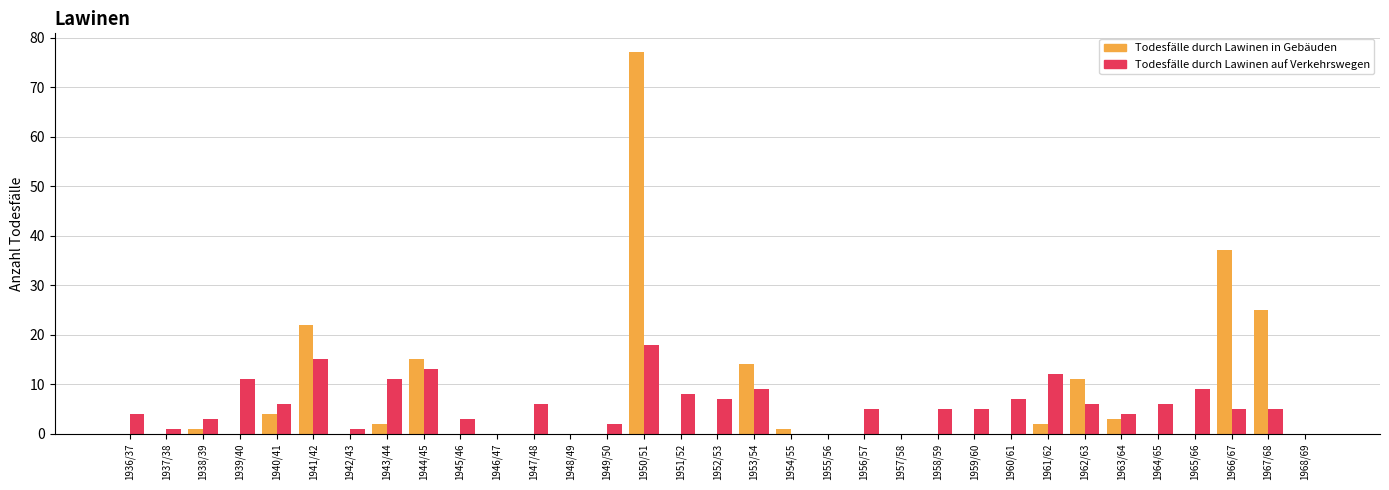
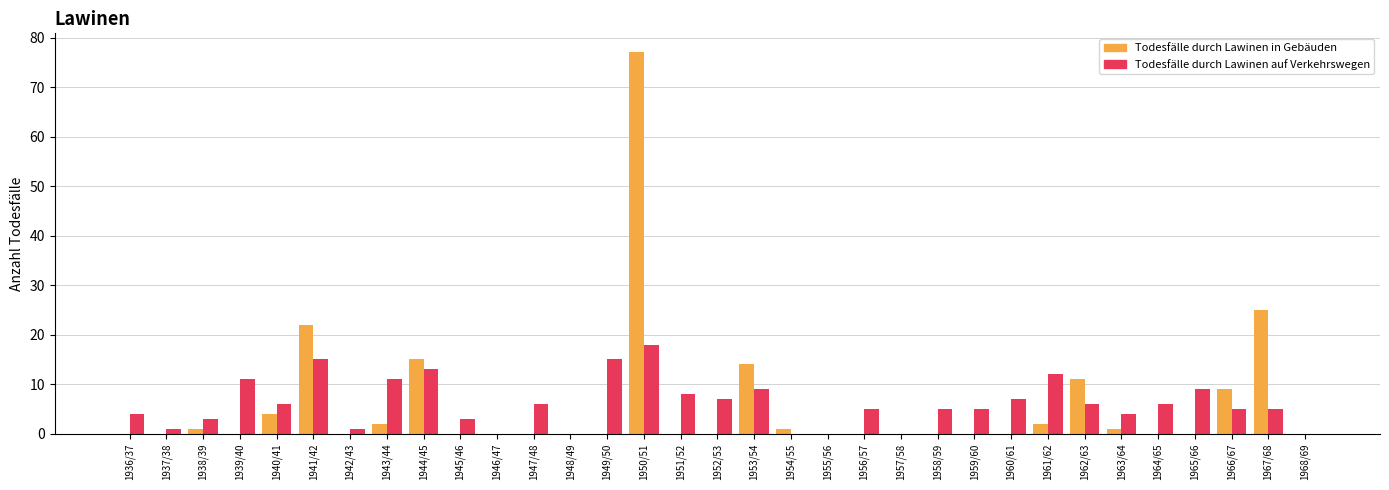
  {
    "Todesfälle durch Lawinen in Gebäuden": {
      "1936/37": 0,
      "1937/38": 0,
      "1938/39": 1,
      "1939/40": 0,
      "1940/41": 4,
      "1941/42": 22,
      "1942/43": 0,
      "1943/44": 2,
      "1944/45": 15,
      "1945/46": 0,
      "1946/47": 0,
      "1947/48": 0,
      "1948/49": 0,
      "1949/50": 0,
      "1950/51": 77,
      "1951/52": 0,
      "1952/53": 0,
      "1953/54": 14,
      "1954/55": 1,
      "1955/56": 0,
      "1956/57": 0,
      "1957/58": 0,
      "1958/59": 0,
      "1959/60": 0,
      "1960/61": 0,
      "1961/62": 2,
      "1962/63": 11,
-     "1963/64": 3,
+     "1963/64": 1,
      "1964/65": 0,
      "1965/66": 0,
-     "1966/67": 37,
+     "1966/67": 9,
      "1967/68": 25,
      "1968/69": 0
    },
    "Todesfälle durch Lawinen auf Verkehrswegen": {
      "1936/37": 4,
      "1937/38": 1,
      "1938/39": 3,
      "1939/40": 11,
      "1940/41": 6,
      "1941/42": 15,
      "1942/43": 1,
      "1943/44": 11,
      "1944/45": 13,
      "1945/46": 3,
      "1946/47": 0,
      "1947/48": 6,
      "1948/49": 0,
-     "1949/50": 2,
+     "1949/50": 15,
      "1950/51": 18,
      "1951/52": 8,
      "1952/53": 7,
      "1953/54": 9,
      "1954/55": 0,
      "1955/56": 0,
      "1956/57": 5,
      "1957/58": 0,
      "1958/59": 5,
      "1959/60": 5,
      "1960/61": 7,
      "1961/62": 12,
      "1962/63": 6,
      "1963/64": 4,
      "1964/65": 6,
      "1965/66": 9,
      "1966/67": 5,
      "1967/68": 5,
      "1968/69": 0
    }
  }
